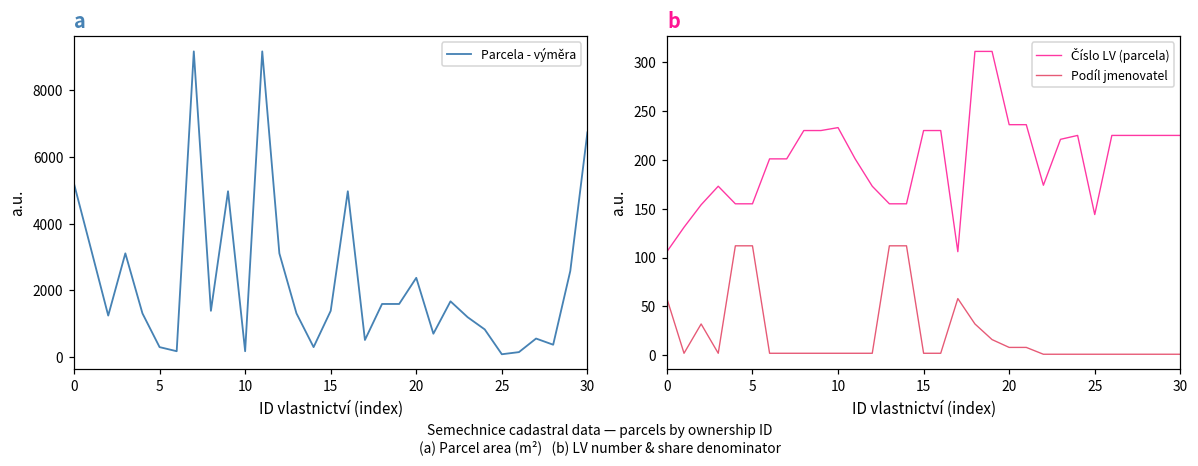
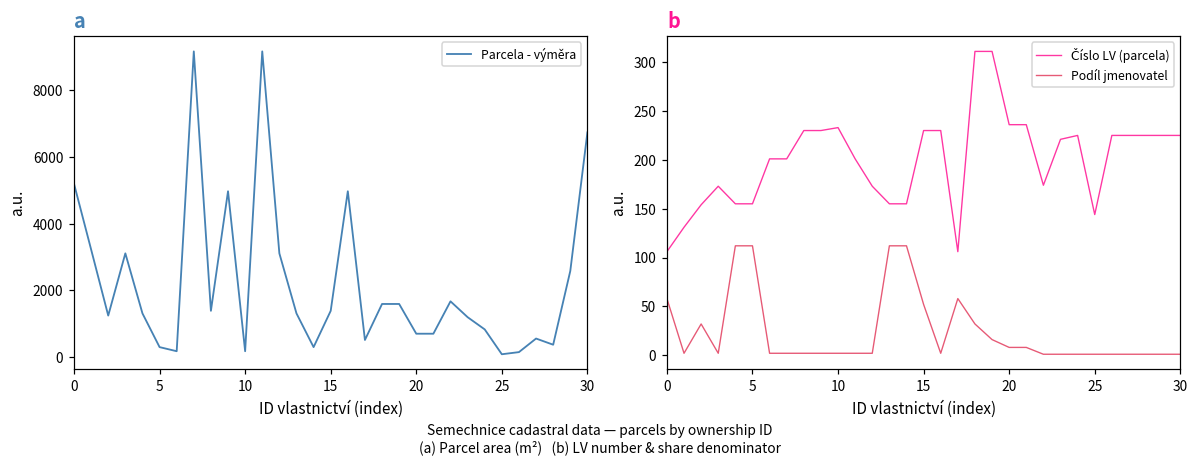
  {
    "a": {
      "0": 5200,
      "5": 300,
      "10": 200,
      "15": 1400,
-     "20": 2400,
+     "20": 700,
      "25": 100,
      "30": 6700
    },
    "b": {
      "Číslo LV (parcela)": {
        "0": 110,
        "5": 160,
        "10": 230,
        "15": 230,
        "20": 240,
        "25": 140,
        "30": 230
      },
      "Podíl jmenovatel": {
        "0": 60,
        "5": 110,
        "10": 0,
-       "15": 0,
+       "15": 50,
        "20": 10,
        "25": 0,
        "30": 0
      }
    }
  }
